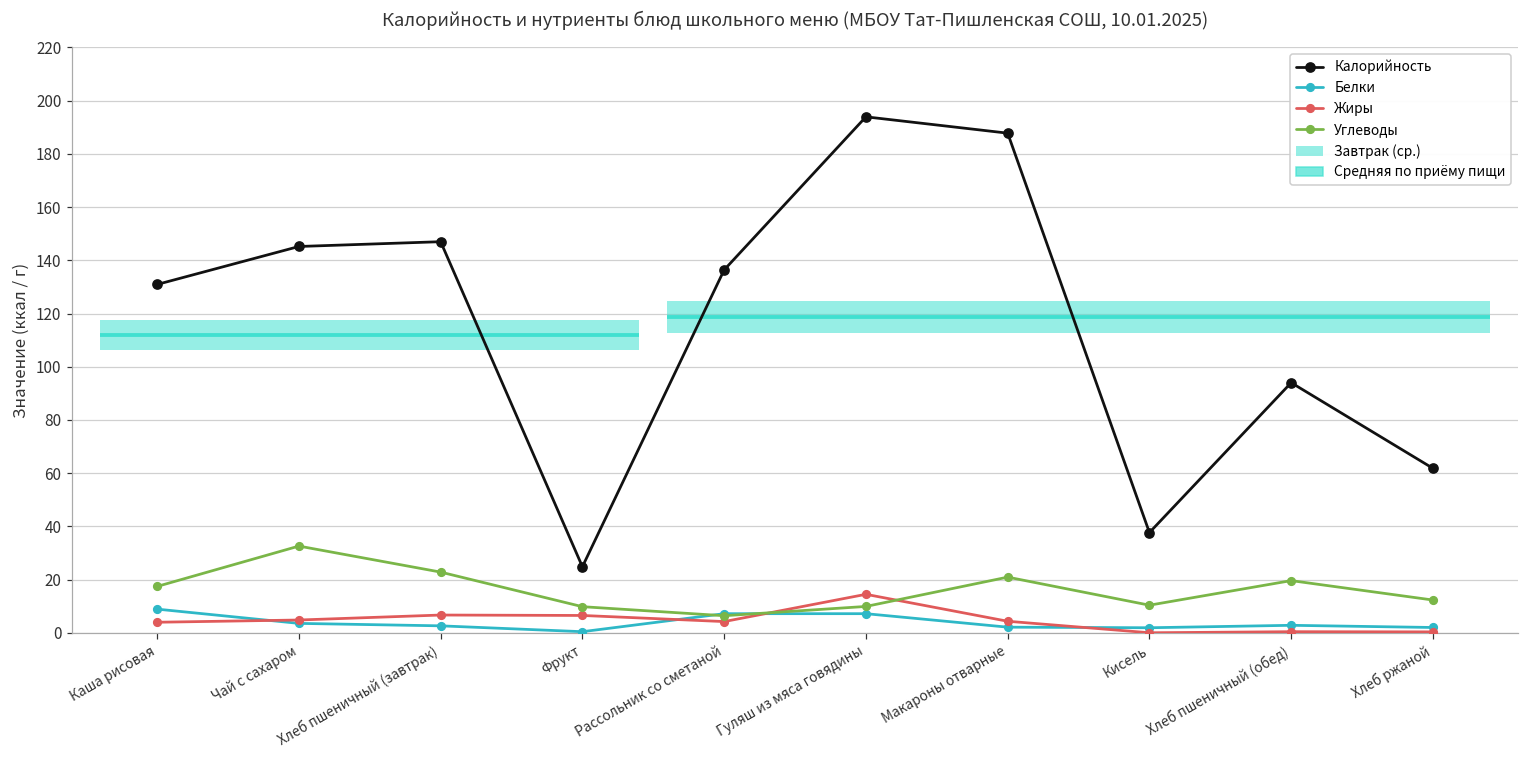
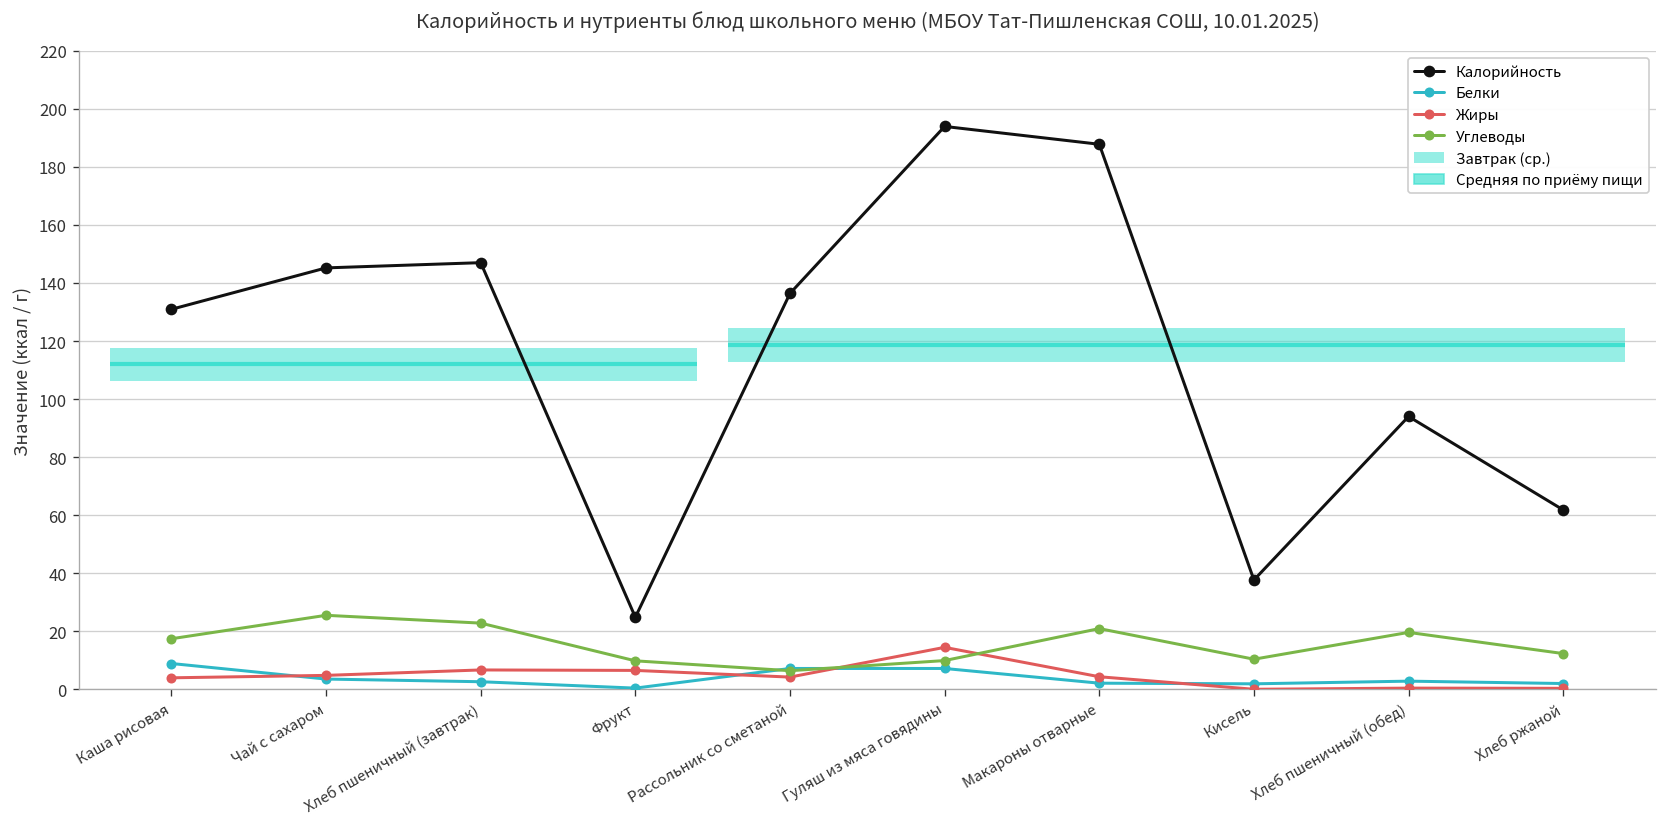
  {
    "Калорийность": {
      "Каша рисовая": 131,
      "Чай с сахаром": 145,
      "Хлеб пшеничный (завтрак)": 147,
      "Фрукт": 25,
      "Рассольник со сметаной": 136,
      "Гуляш из мяса говядины": 194,
      "Макароны отварные": 188,
      "Кисель": 38,
      "Хлеб пшеничный (обед)": 94,
      "Хлеб ржаной": 62
    },
    "Жиры": {
      "Каша рисовая": 4,
      "Чай с сахаром": 5,
      "Хлеб пшеничный (завтрак)": 7,
      "Фрукт": 7,
      "Рассольник со сметаной": 4,
      "Гуляш из мяса говядины": 14,
      "Макароны отварные": 4,
      "Кисель": 0,
      "Хлеб пшеничный (обед)": 0,
      "Хлеб ржаной": 0
    },
    "Углеводы": {
      "Каша рисовая": 17,
-     "Чай с сахаром": 33,
+     "Чай с сахаром": 25,
      "Хлеб пшеничный (завтрак)": 23,
      "Фрукт": 10,
      "Гуляш из мяса говядины": 10,
      "Макароны отварные": 21,
      "Кисель": 10,
      "Хлеб пшеничный (обед)": 20,
      "Хлеб ржаной": 12
    }
  }
